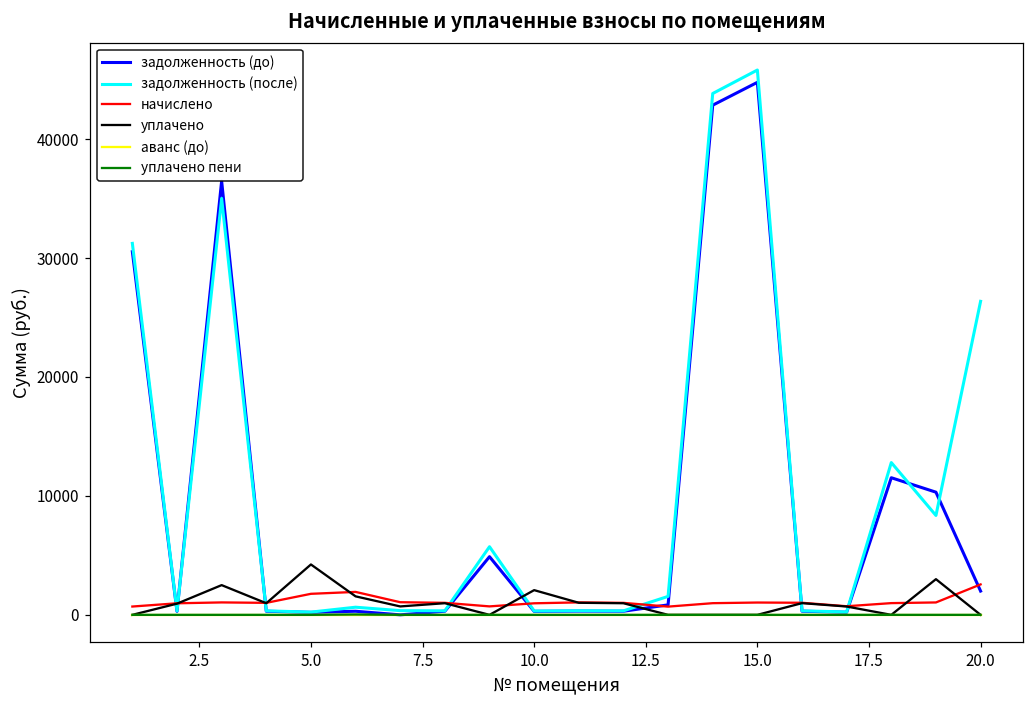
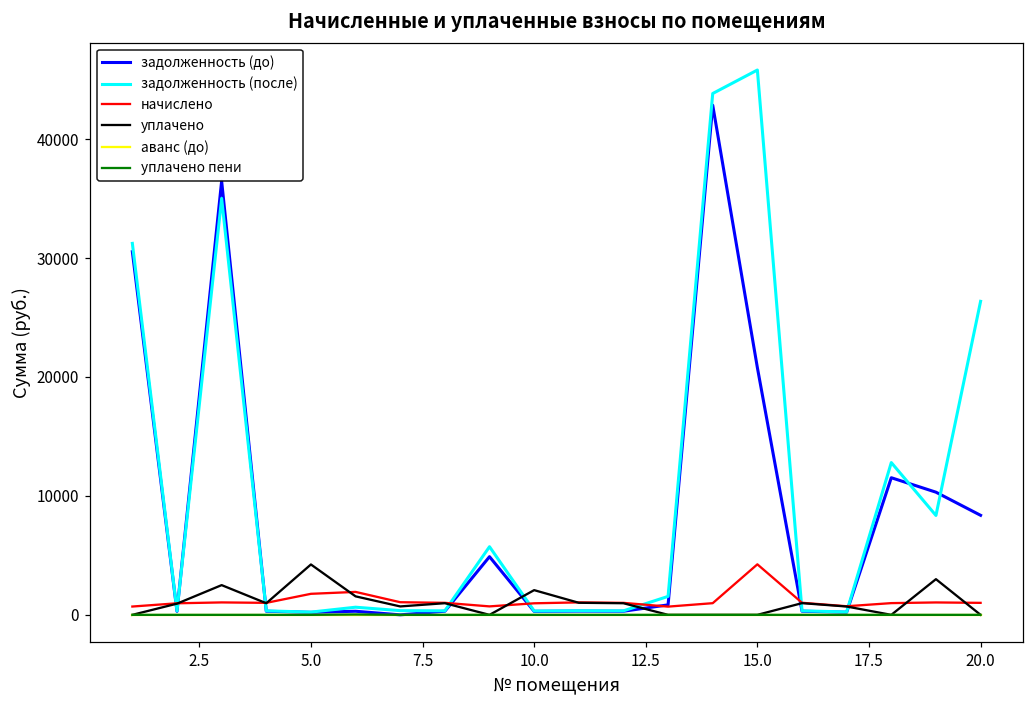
  {
    "задолженность (до)": {
-     "15.0": 44800,
-     "20.0": 2000
+     "15.0": 20800,
+     "20.0": 8400
    },
    "задолженность (после)": {
      "15.0": 45800,
      "20.0": 26400
    },
    "начислено": {
      "5.0": 1800,
      "10.0": 1000,
-     "15.0": 1000,
-     "20.0": 2600
+     "15.0": 4200,
+     "20.0": 1000
    },
    "уплачено": {
      "5.0": 4200,
      "10.0": 2100
    },
    "уплачено пени": {
      "10.0": 0
    }
  }
